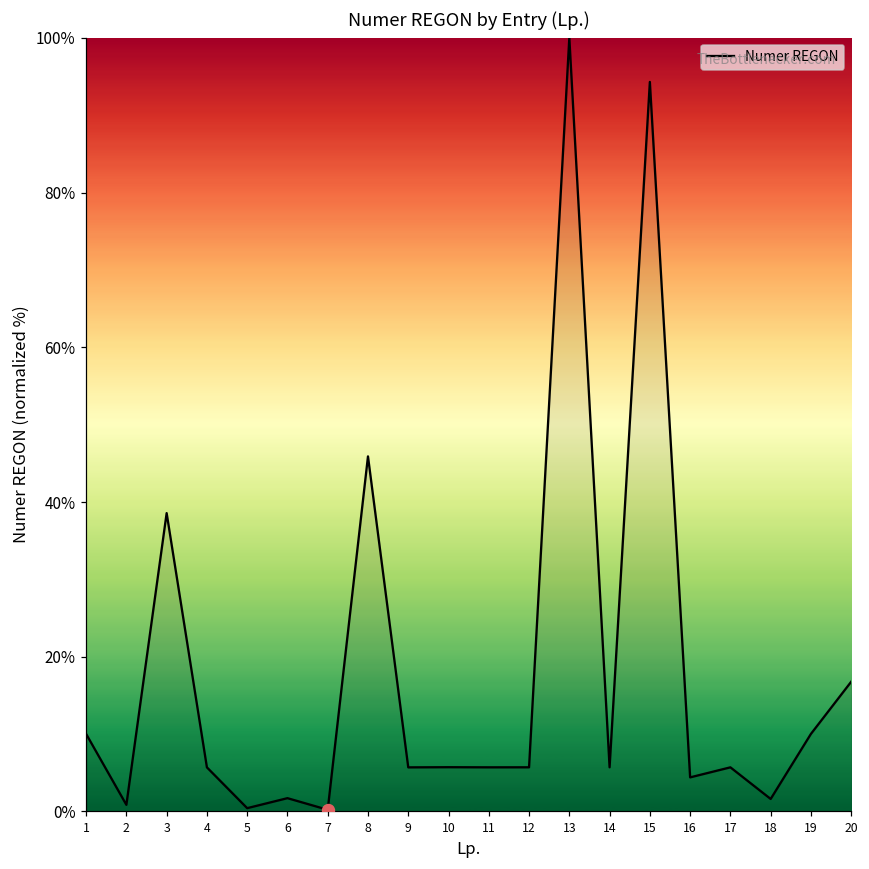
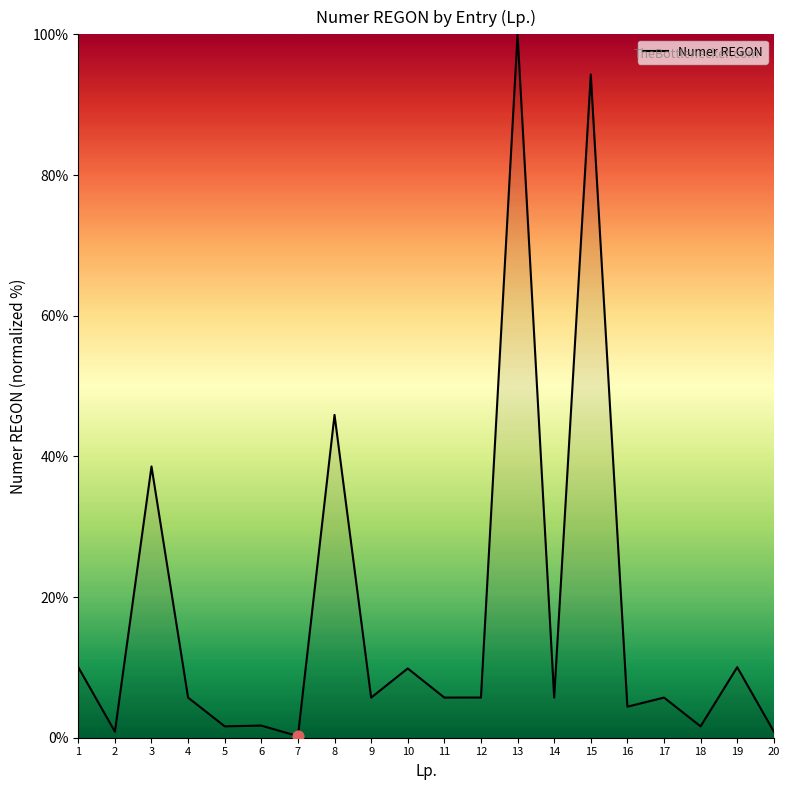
  {
    "Numer REGON": {
      "1": "10%",
      "2": "1%",
      "3": "39%",
      "4": "6%",
-     "5": "0%",
+     "5": "2%",
      "6": "2%",
      "8": "46%",
      "9": "6%",
-     "10": "6%",
+     "10": "10%",
      "11": "6%",
      "12": "6%",
      "13": "100%",
      "14": "6%",
      "15": "94%",
      "16": "4%",
      "17": "6%",
      "18": "2%",
      "19": "10%",
-     "20": "17%"
+     "20": "1%"
    }
  }
